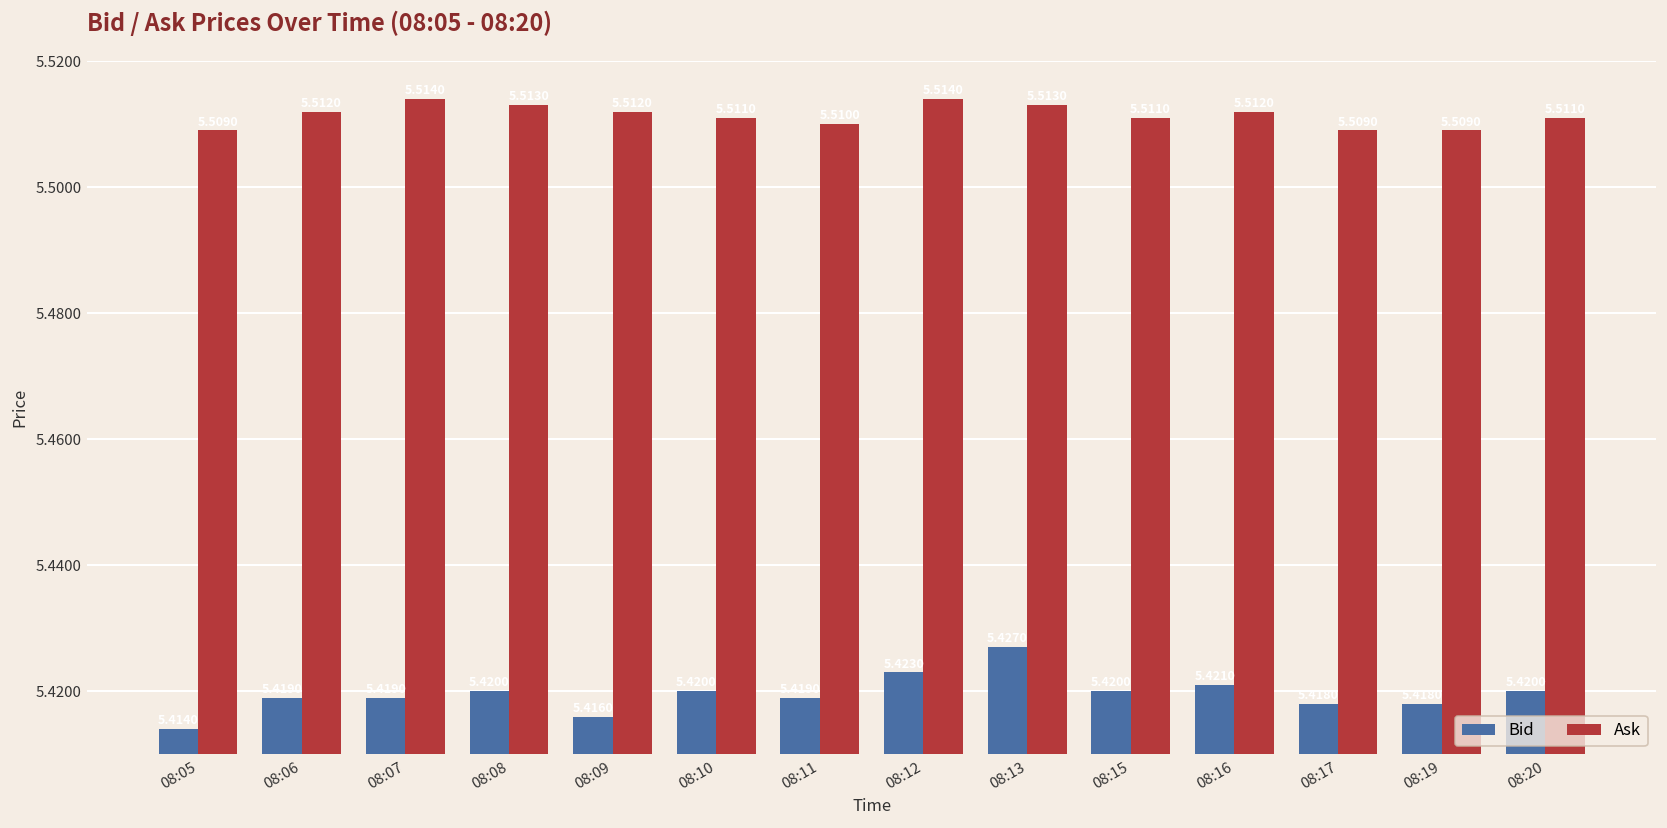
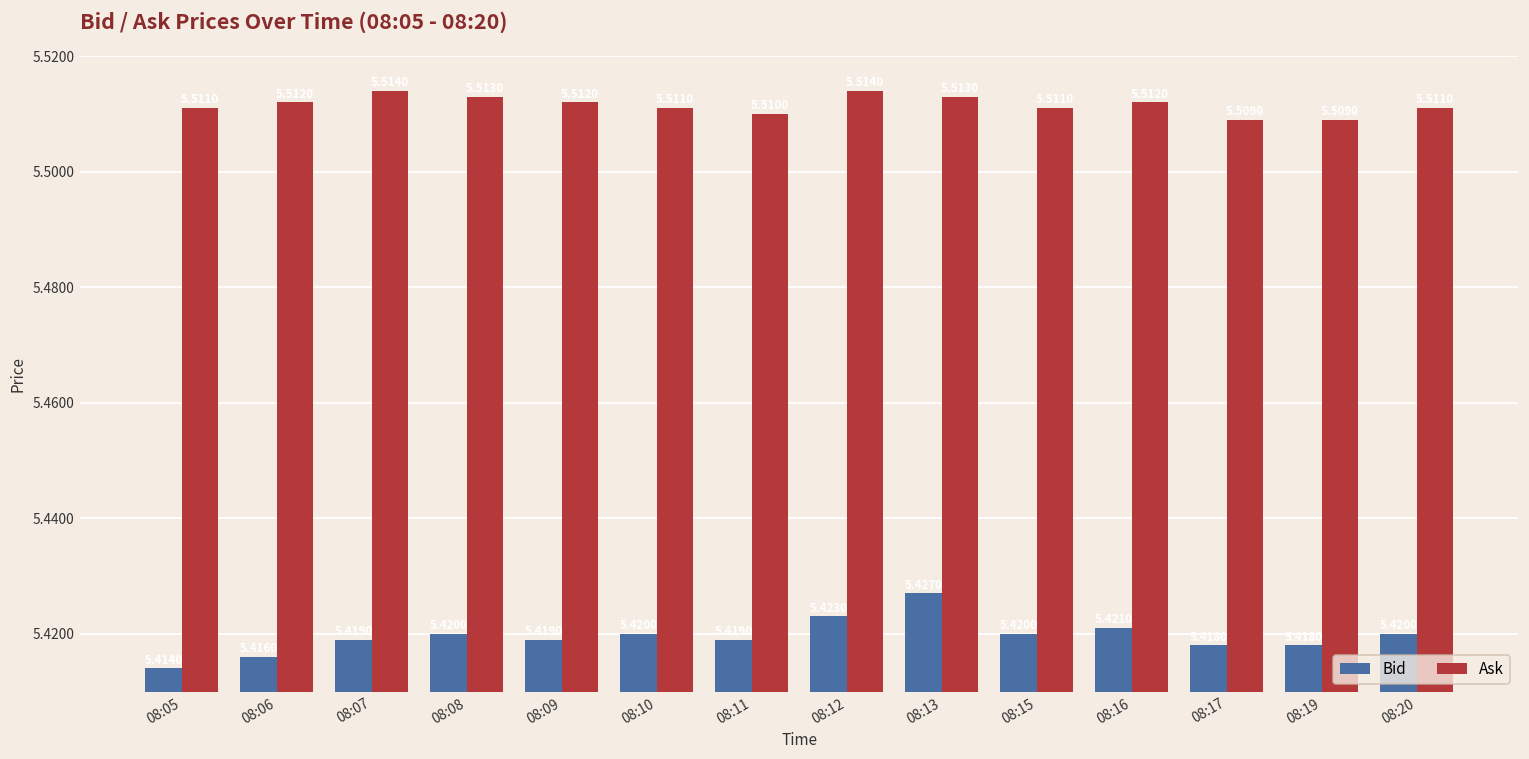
  {
    "Bid": {
      "08:05": 5.414,
-     "08:06": 5.419,
+     "08:06": 5.416,
      "08:07": 5.419,
      "08:08": 5.420,
-     "08:09": 5.416,
+     "08:09": 5.419,
      "08:10": 5.420,
      "08:11": 5.419,
      "08:12": 5.423,
      "08:13": 5.427,
      "08:15": 5.420,
      "08:16": 5.421,
      "08:17": 5.418,
      "08:19": 5.418,
      "08:20": 5.420
    },
    "Ask": {
-     "08:05": 5.509,
+     "08:05": 5.511,
      "08:06": 5.512,
      "08:07": 5.514,
      "08:08": 5.513,
      "08:09": 5.512,
      "08:10": 5.511,
      "08:11": 5.510,
      "08:12": 5.514,
      "08:13": 5.513,
      "08:15": 5.511,
      "08:16": 5.512,
      "08:17": 5.509,
      "08:19": 5.509,
      "08:20": 5.511
    }
  }
